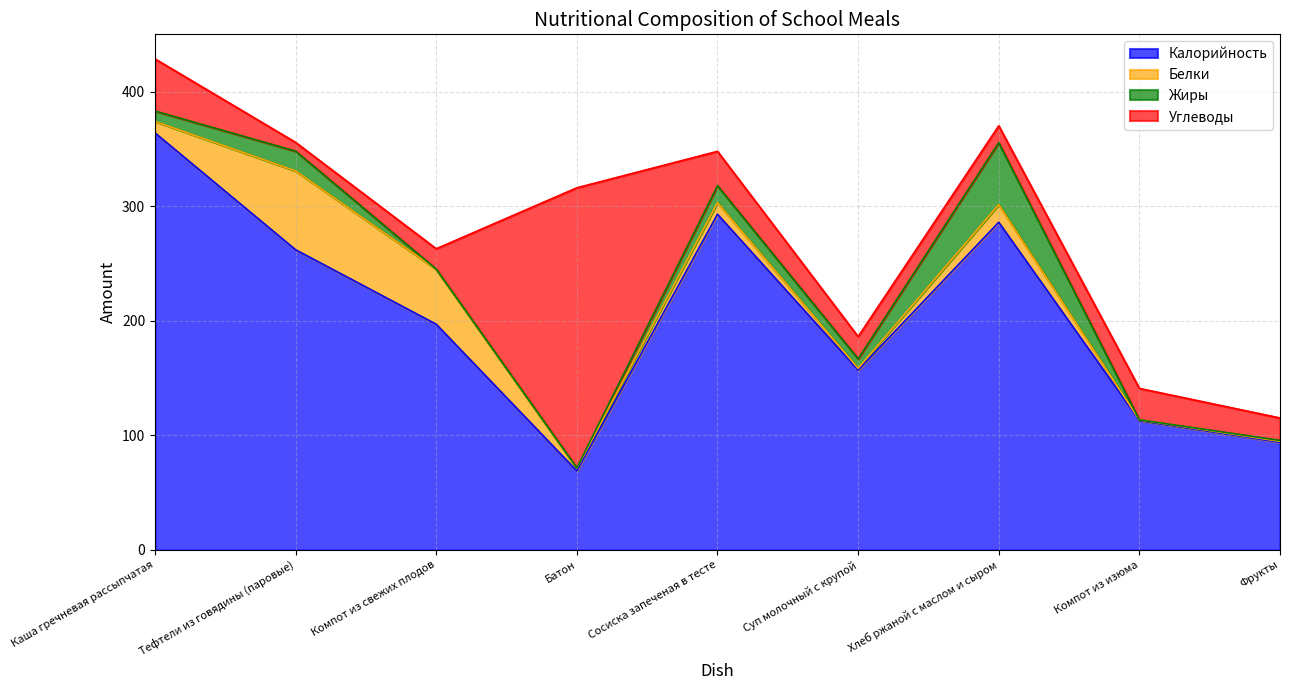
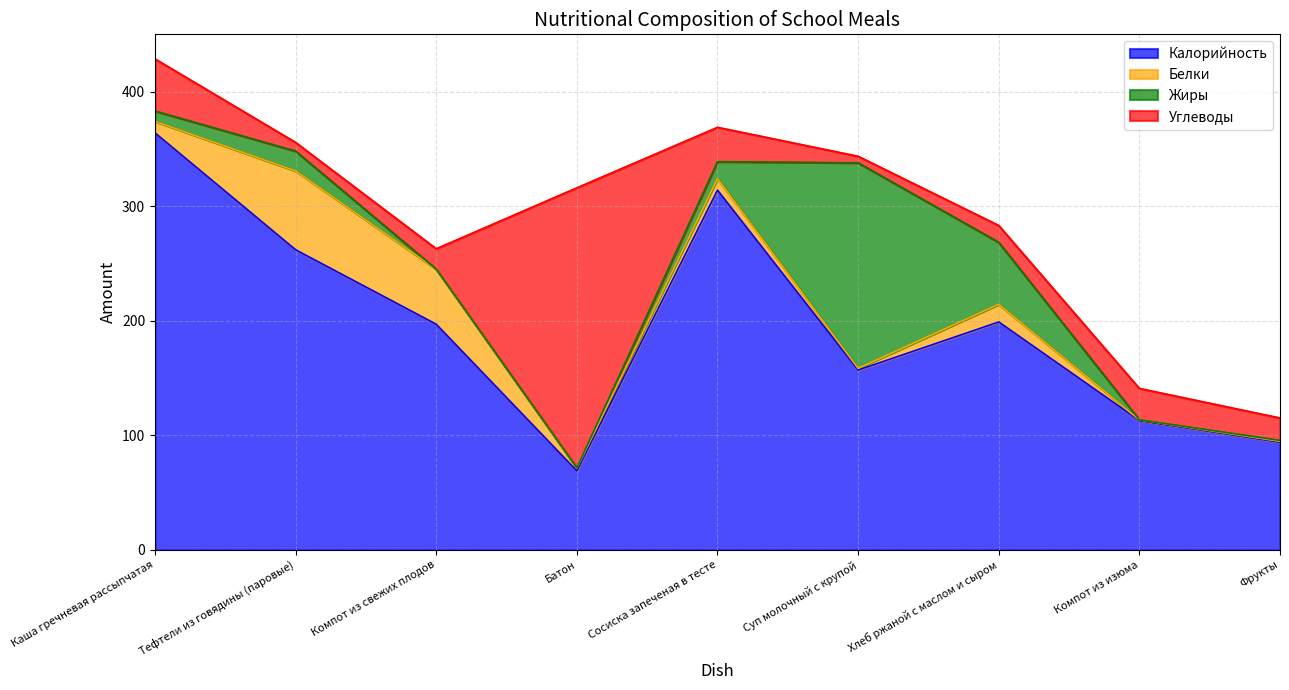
  {
    "Калорийность": {
      "Каша гречневая рассыпчатая": 364,
      "Тефтели из говядины (паровые)": 262,
      "Компот из свежих плодов": 197,
      "Батон": 69,
-     "Сосиска запеченая в тесте": 293,
-     "Хлеб ржаной с маслом и сыром": 286
+     "Сосиска запеченая в тесте": 314,
+     "Хлеб ржаной с маслом и сыром": 199
    },
    "Белки": {
      "Каша гречневая рассыпчатая": 10,
      "Тефтели из говядины (паровые)": 69,
      "Сосиска запеченая в тесте": 10,
      "Хлеб ржаной с маслом и сыром": 15
    },
    "Жиры": {
      "Каша гречневая рассыпчатая": 9,
      "Тефтели из говядины (паровые)": 17,
      "Сосиска запеченая в тесте": 15,
-     "Суп молочный с крупой": 8,
+     "Суп молочный с крупой": 179,
      "Хлеб ржаной с маслом и сыром": 54
    },
    "Углеводы": {
      "Каша гречневая рассыпчатая": 46,
      "Тефтели из говядины (паровые)": 8,
      "Компот из свежих плодов": 18,
      "Батон": 245,
      "Сосиска запеченая в тесте": 30,
-     "Суп молочный с крупой": 19,
+     "Суп молочный с крупой": 6,
      "Хлеб ржаной с маслом и сыром": 15,
      "Компот из изюма": 27,
      "Фрукты": 20
    }
  }
